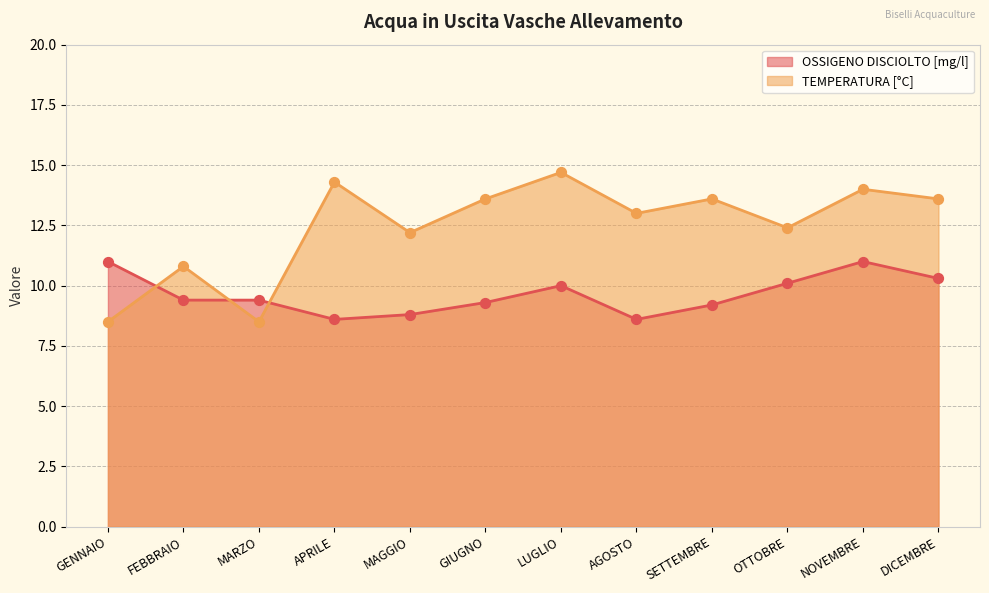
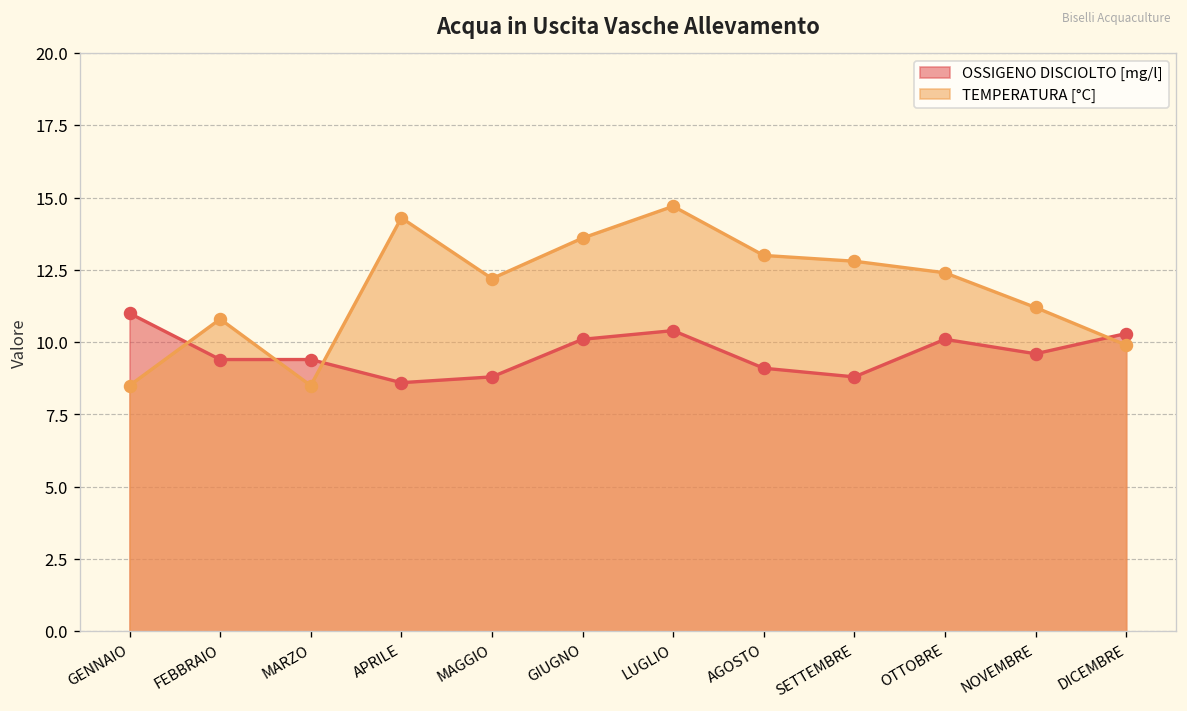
  {
    "OSSIGENO DISCIOLTO [mg/l]": {
      "GENNAIO": 11.0,
      "FEBBRAIO": 9.4,
      "MARZO": 9.4,
      "APRILE": 8.6,
      "MAGGIO": 8.8,
-     "GIUGNO": 9.3,
-     "LUGLIO": 10.0,
-     "AGOSTO": 8.6,
-     "SETTEMBRE": 9.2,
+     "GIUGNO": 10.1,
+     "LUGLIO": 10.4,
+     "AGOSTO": 9.1,
+     "SETTEMBRE": 8.8,
      "OTTOBRE": 10.1,
-     "NOVEMBRE": 11.0,
+     "NOVEMBRE": 9.6,
      "DICEMBRE": 10.3
    },
    "TEMPERATURA [°C]": {
      "GENNAIO": 8.5,
      "FEBBRAIO": 10.8,
      "MARZO": 8.5,
      "APRILE": 14.3,
      "MAGGIO": 12.2,
      "GIUGNO": 13.6,
      "LUGLIO": 14.7,
      "AGOSTO": 13.0,
-     "SETTEMBRE": 13.6,
+     "SETTEMBRE": 12.8,
      "OTTOBRE": 12.4,
-     "NOVEMBRE": 14.0,
-     "DICEMBRE": 13.6
+     "NOVEMBRE": 11.2,
+     "DICEMBRE": 9.9
    }
  }
